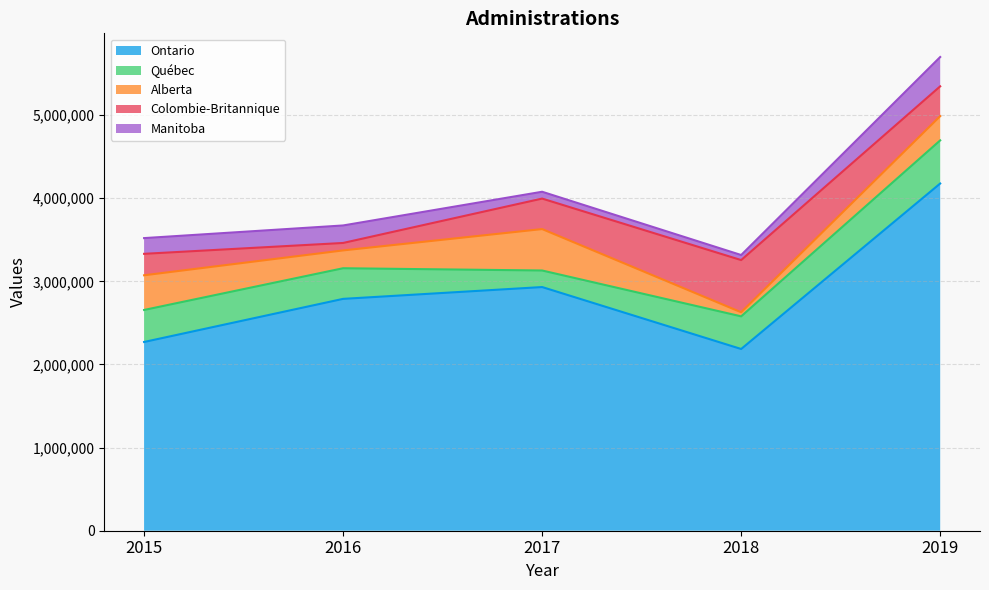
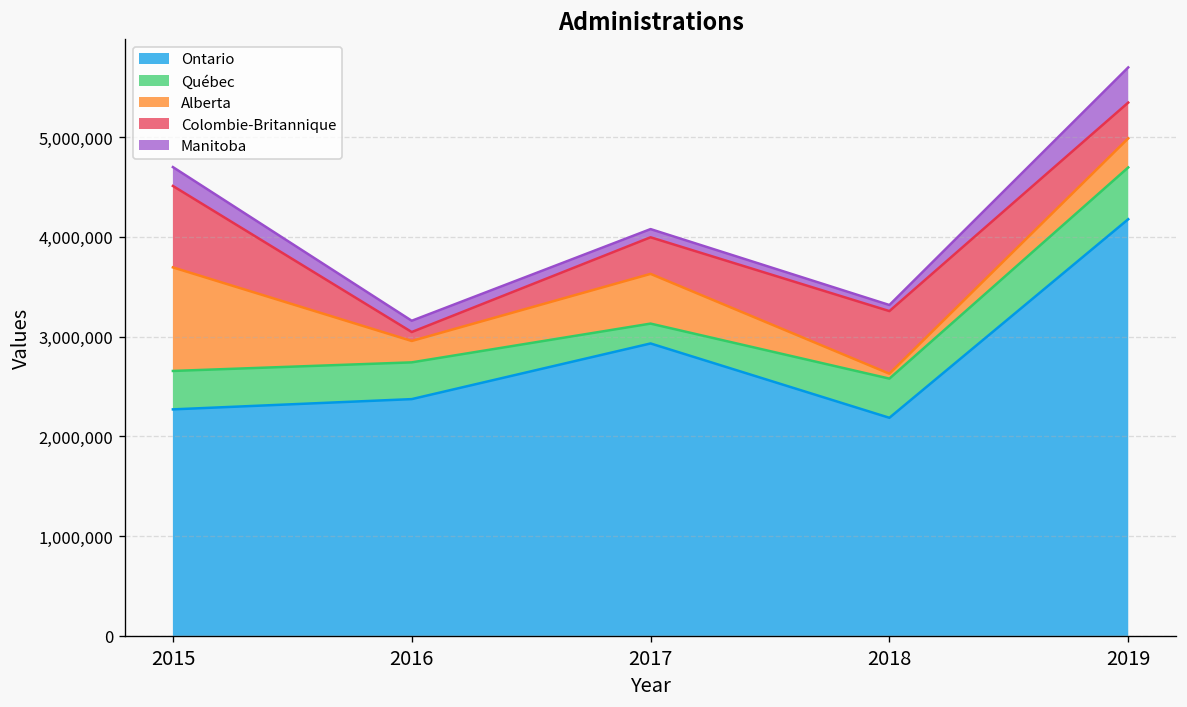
  {
    "Ontario": {
      "2015": "2,300,000",
-     "2016": "2,800,000",
+     "2016": "2,400,000",
      "2017": "2,900,000",
      "2018": "2,200,000",
      "2019": "4,200,000"
    },
    "Québec": {
      "2015": "400,000",
      "2016": "400,000",
      "2017": "200,000",
      "2018": "400,000",
      "2019": "500,000"
    },
    "Alberta": {
-     "2015": "400,000",
+     "2015": "1,000,000",
      "2016": "200,000",
      "2017": "500,000",
      "2018": "0",
      "2019": "300,000"
    },
    "Colombie-Britannique": {
-     "2015": "300,000",
+     "2015": "800,000",
      "2016": "100,000",
      "2017": "400,000",
      "2018": "600,000",
      "2019": "400,000"
    },
    "Manitoba": {
-     "2016": "200,000",
+     "2016": "100,000",
      "2017": "100,000",
      "2018": "100,000",
      "2019": "400,000"
    }
  }
